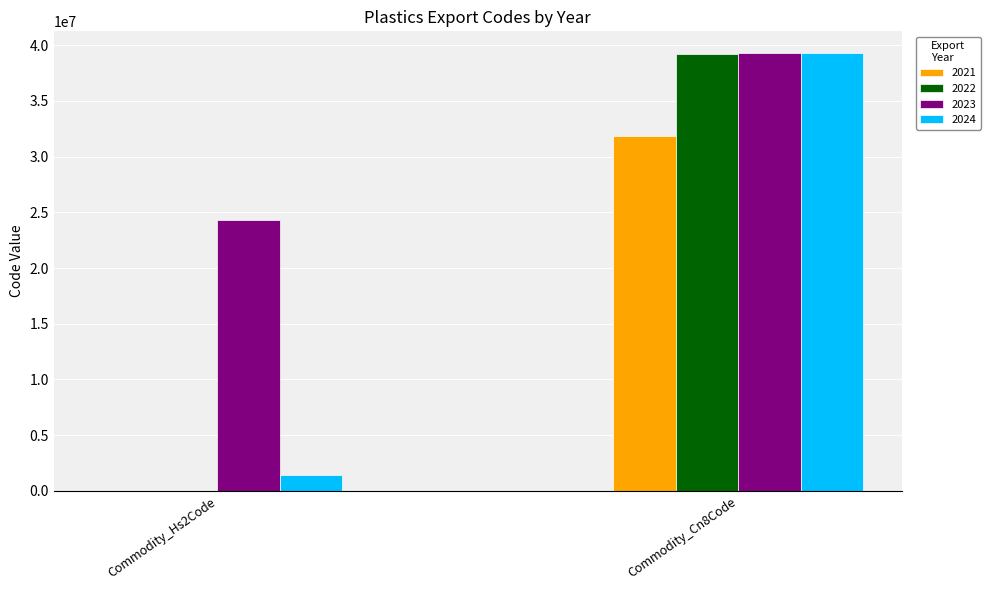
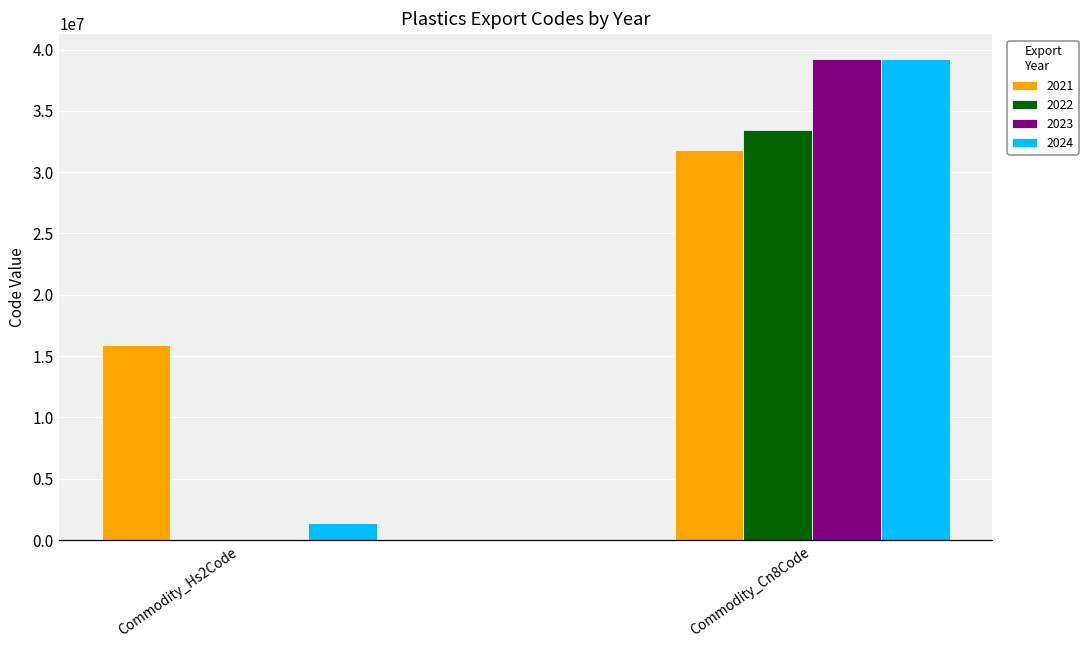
  {
    "2021": {
-     "Commodity_Hs2Code": 0,
+     "Commodity_Hs2Code": 15900000,
      "Commodity_Cn8Code": 31800000
    },
    "2022": {
-     "Commodity_Cn8Code": 39200000
+     "Commodity_Cn8Code": 33400000
    },
    "2023": {
-     "Commodity_Hs2Code": 24300000,
+     "Commodity_Hs2Code": 0,
      "Commodity_Cn8Code": 39300000
    },
    "2024": {
      "Commodity_Hs2Code": 1400000,
      "Commodity_Cn8Code": 39300000
    }
  }
